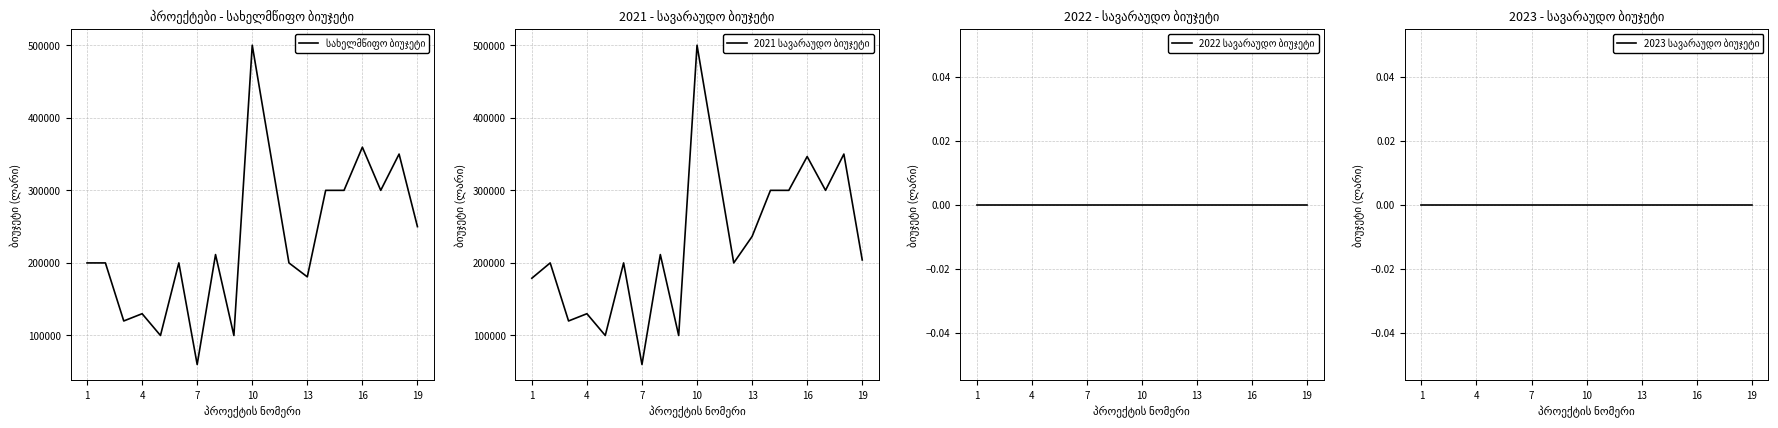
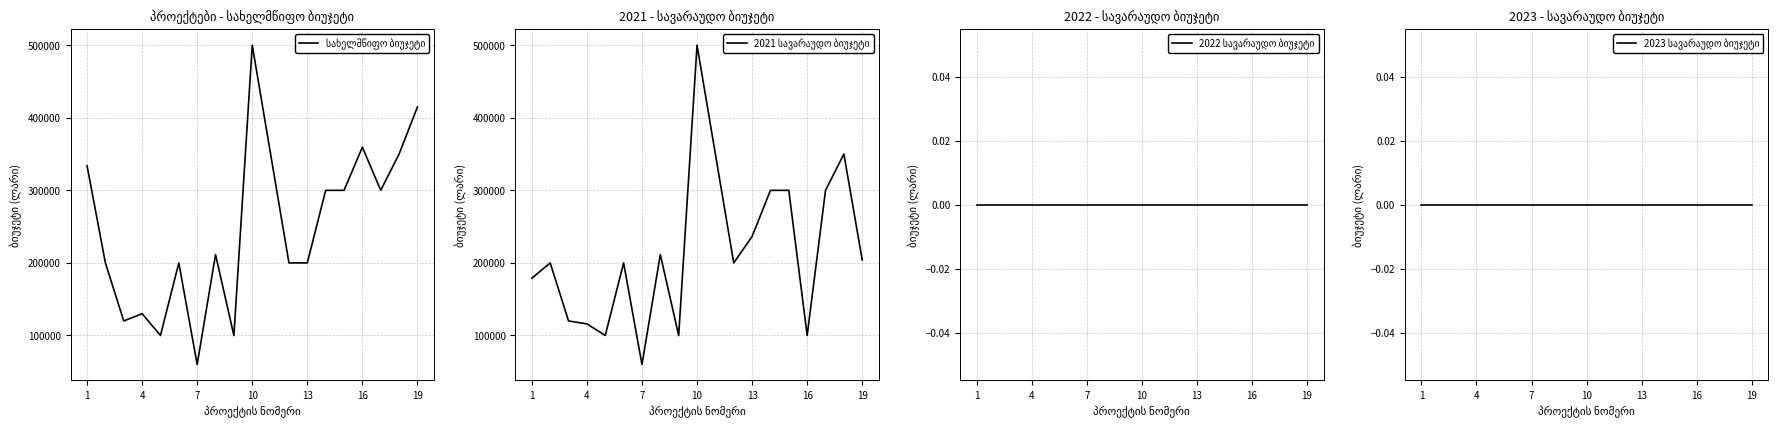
  {
    "პროექტები - სახელმწიფო ბიუჯეტი": {
-     "1": 200000,
+     "1": 330000,
      "4": 130000,
      "7": 60000,
      "10": 500000,
-     "13": 180000,
+     "13": 200000,
      "16": 360000,
-     "19": 250000
+     "19": 410000
    },
    "2021 - სავარაუდო ბიუჯეტი": {
      "1": 180000,
-     "4": 130000,
+     "4": 120000,
      "7": 60000,
      "10": 500000,
      "13": 240000,
-     "16": 350000,
+     "16": 100000,
      "19": 200000
    },
    "2022 - სავარაუდო ბიუჯეტი": {
      "1": 0.000,
      "4": 0.000,
      "7": 0.000,
      "10": 0.000,
      "13": 0.000,
      "16": 0.000,
      "19": 0.000
    },
    "2023 - სავარაუდო ბიუჯეტი": {
      "1": 0.000,
      "4": 0.000,
      "7": 0.000,
      "10": 0.000,
      "13": 0.000,
      "16": 0.000,
      "19": 0.000
    }
  }
